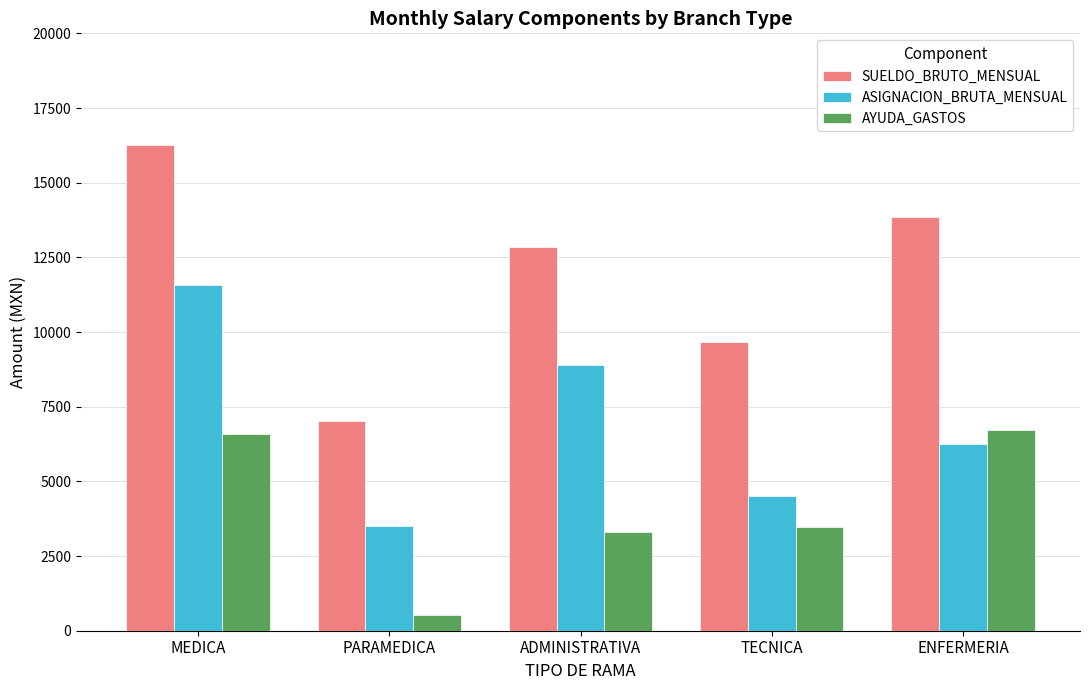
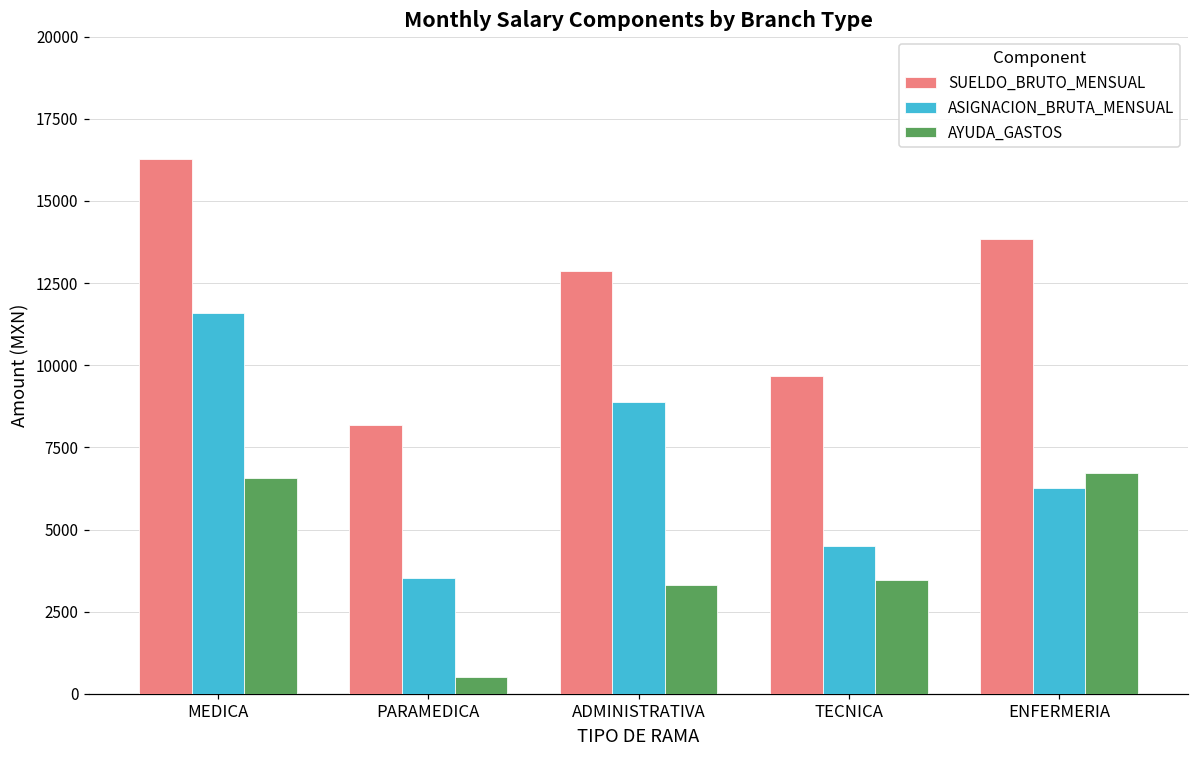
  {
    "SUELDO_BRUTO_MENSUAL": {
      "MEDICA": 16300,
-     "PARAMEDICA": 7000,
+     "PARAMEDICA": 8200,
      "ADMINISTRATIVA": 12900,
      "TECNICA": 9700,
      "ENFERMERIA": 13800
    },
    "ASIGNACION_BRUTA_MENSUAL": {
      "MEDICA": 11600,
      "PARAMEDICA": 3500,
      "ADMINISTRATIVA": 8900,
      "TECNICA": 4500,
      "ENFERMERIA": 6300
    },
    "AYUDA_GASTOS": {
      "MEDICA": 6600,
      "PARAMEDICA": 500,
      "ADMINISTRATIVA": 3300,
      "TECNICA": 3500,
      "ENFERMERIA": 6700
    }
  }
